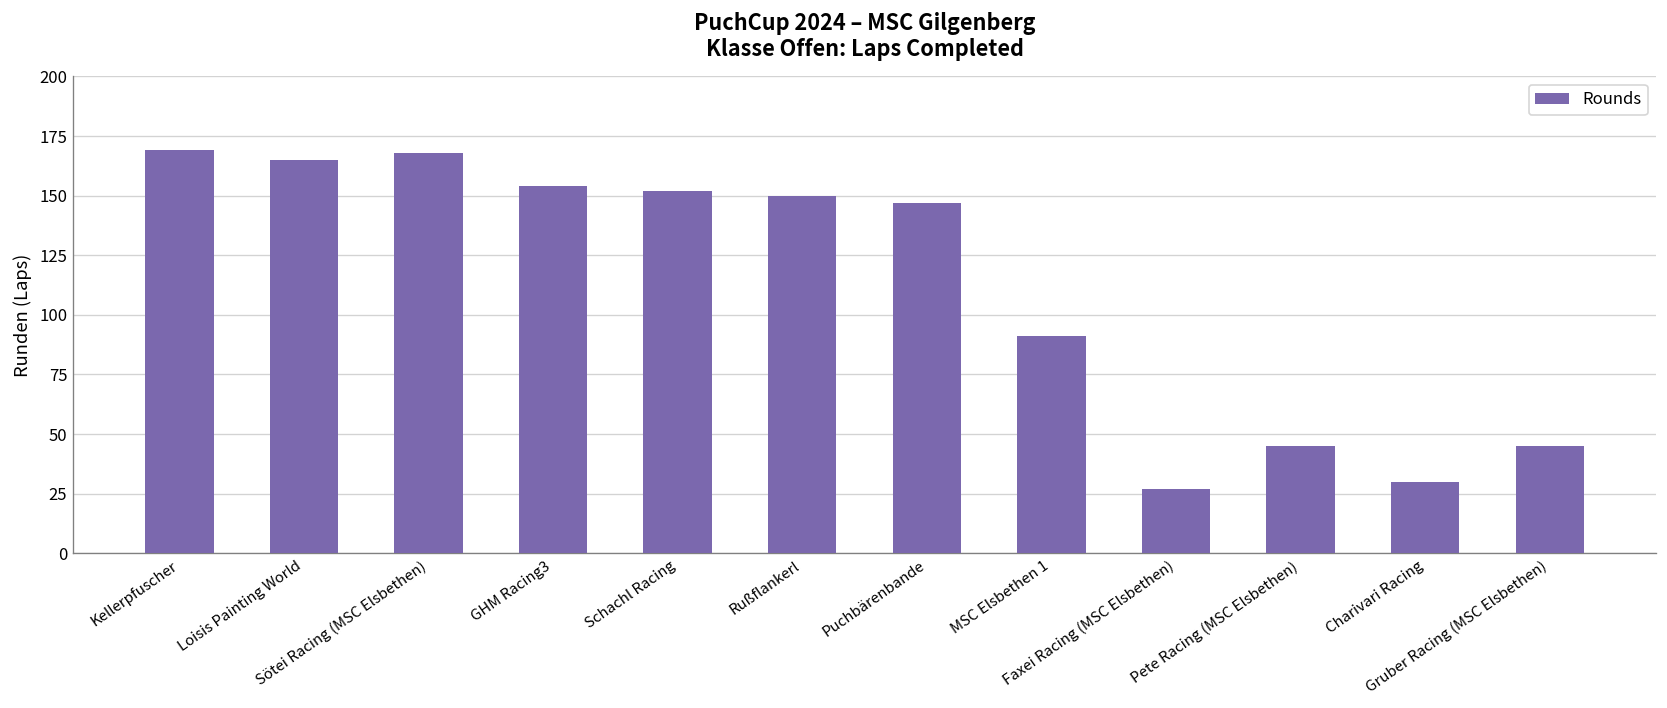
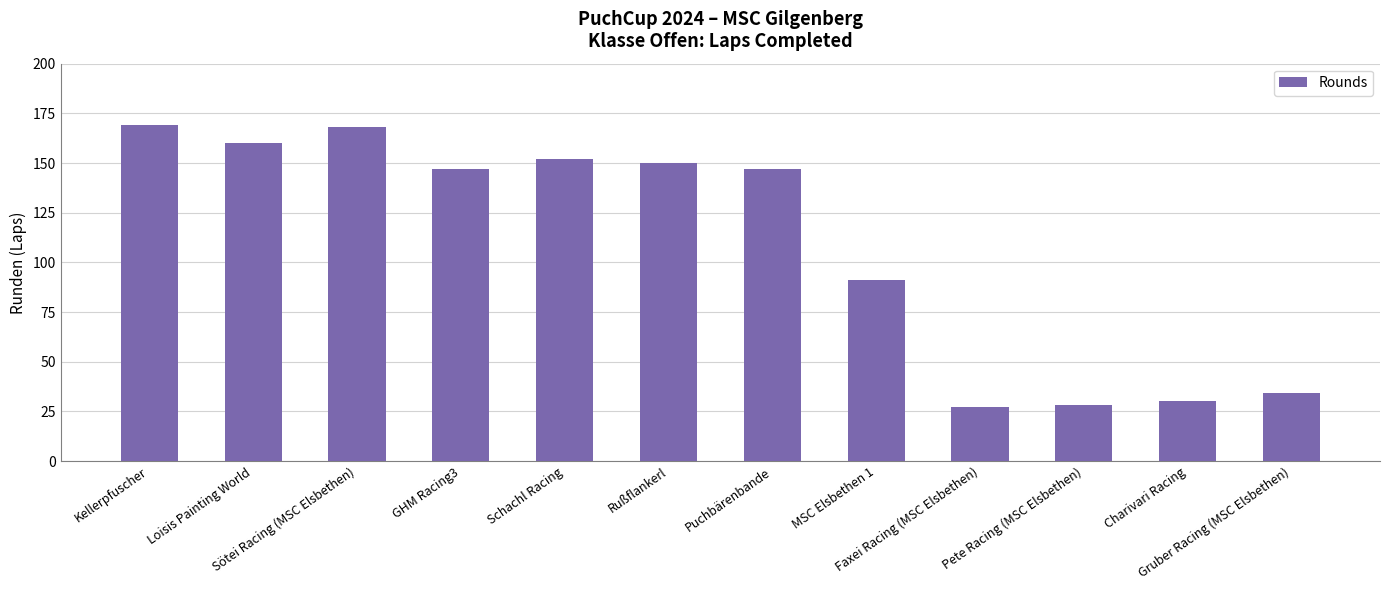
  {
    "Kellerpfuscher": 169,
-   "Loisis Painting World": 165,
+   "Loisis Painting World": 160,
    "Sötei Racing (MSC Elsbethen)": 168,
-   "GHM Racing3": 154,
+   "GHM Racing3": 147,
    "Schachl Racing": 152,
    "Rußflankerl": 150,
    "Puchbärenbande": 147,
    "MSC Elsbethen 1": 91,
    "Faxei Racing (MSC Elsbethen)": 27,
-   "Pete Racing (MSC Elsbethen)": 45,
+   "Pete Racing (MSC Elsbethen)": 28,
    "Charivari Racing": 30,
-   "Gruber Racing (MSC Elsbethen)": 45
+   "Gruber Racing (MSC Elsbethen)": 34
  }
